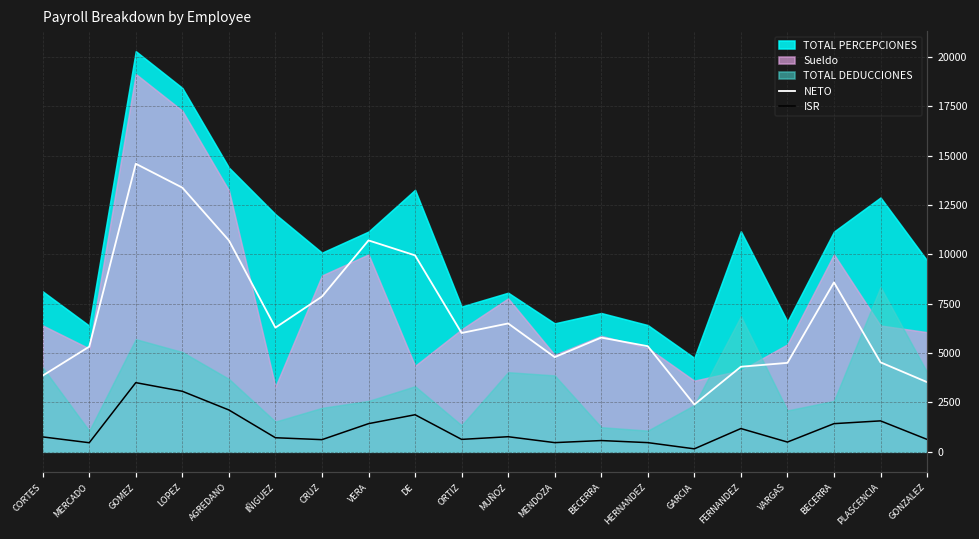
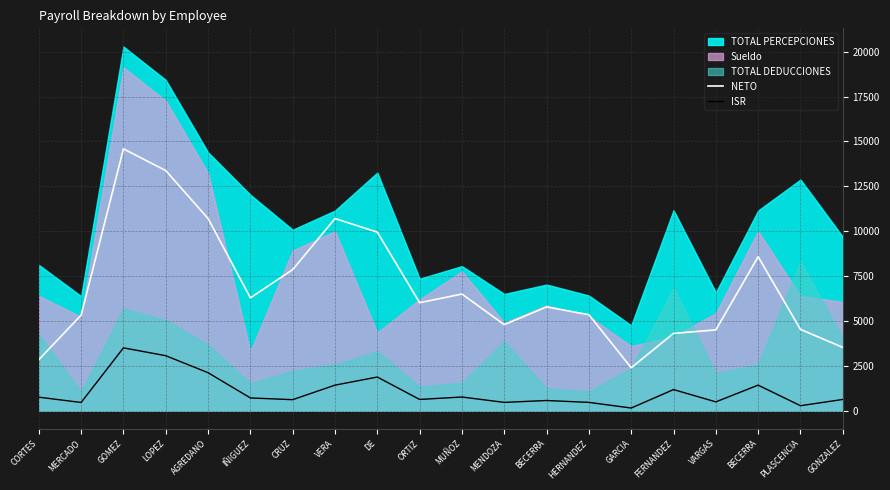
  {
    "NETO": {
-     "CORTES": 3900,
+     "CORTES": 2800,
      "GOMEZ": 14600,
      "LOPEZ": 13400,
      "AGREDANO": 10700,
      "IÑIGUEZ": 6300,
      "CRUZ": 7900,
      "VERA": 10700,
      "DE": 9900,
      "ORTIZ": 6000,
      "MUÑOZ": 6500,
      "FERNANDEZ": 4300,
      "VARGAS": 4500,
      "PLASCENCIA": 4500,
      "GONZALEZ": 3500
    },
    "TOTAL PERCEPCIONES": {
      "CORTES": 8100,
      "MERCADO": 6400,
      "GOMEZ": 20300,
      "LOPEZ": 18400,
      "AGREDANO": 14400,
      "IÑIGUEZ": 12000,
      "CRUZ": 10100,
      "VERA": 11200,
      "DE": 13300,
      "ORTIZ": 7400,
      "MUÑOZ": 8100,
      "MENDOZA": 6500,
      "HERNANDEZ": 6400,
      "GARCIA": 4800,
      "FERNANDEZ": 11200,
      "VARGAS": 6600,
      "PLASCENCIA": 12900,
      "GONZALEZ": 9700
    },
    "ISR": {
      "CORTES": 800,
      "MERCADO": 500,
      "GOMEZ": 3500,
      "LOPEZ": 3100,
      "AGREDANO": 2100,
      "IÑIGUEZ": 700,
      "CRUZ": 600,
      "VERA": 1400,
      "DE": 1900,
      "ORTIZ": 600,
      "MUÑOZ": 800,
      "MENDOZA": 500,
      "HERNANDEZ": 500,
      "GARCIA": 100,
      "FERNANDEZ": 1200,
      "VARGAS": 500,
-     "PLASCENCIA": 1600,
+     "PLASCENCIA": 300,
      "GONZALEZ": 600
    },
    "Sueldo": {
      "CORTES": 6400,
      "GOMEZ": 19100,
      "LOPEZ": 17300,
      "AGREDANO": 13200,
      "IÑIGUEZ": 3300,
      "CRUZ": 8900,
      "VERA": 10000,
      "DE": 4400,
      "ORTIZ": 6200,
      "MUÑOZ": 7800,
      "GARCIA": 3600,
      "FERNANDEZ": 4100,
      "VARGAS": 5400,
      "PLASCENCIA": 6400,
      "GONZALEZ": 6100
    },
    "TOTAL DEDUCCIONES": {
      "CORTES": 4300,
      "MERCADO": 1100,
      "GOMEZ": 5700,
      "LOPEZ": 5100,
      "AGREDANO": 3700,
      "IÑIGUEZ": 1500,
      "CRUZ": 2200,
      "VERA": 2600,
      "DE": 3300,
      "ORTIZ": 1300,
-     "MUÑOZ": 4000,
+     "MUÑOZ": 1600,
      "MENDOZA": 3900,
      "HERNANDEZ": 1100,
      "FERNANDEZ": 6900,
      "VARGAS": 2100,
      "PLASCENCIA": 8300,
      "GONZALEZ": 4000
    }
  }
